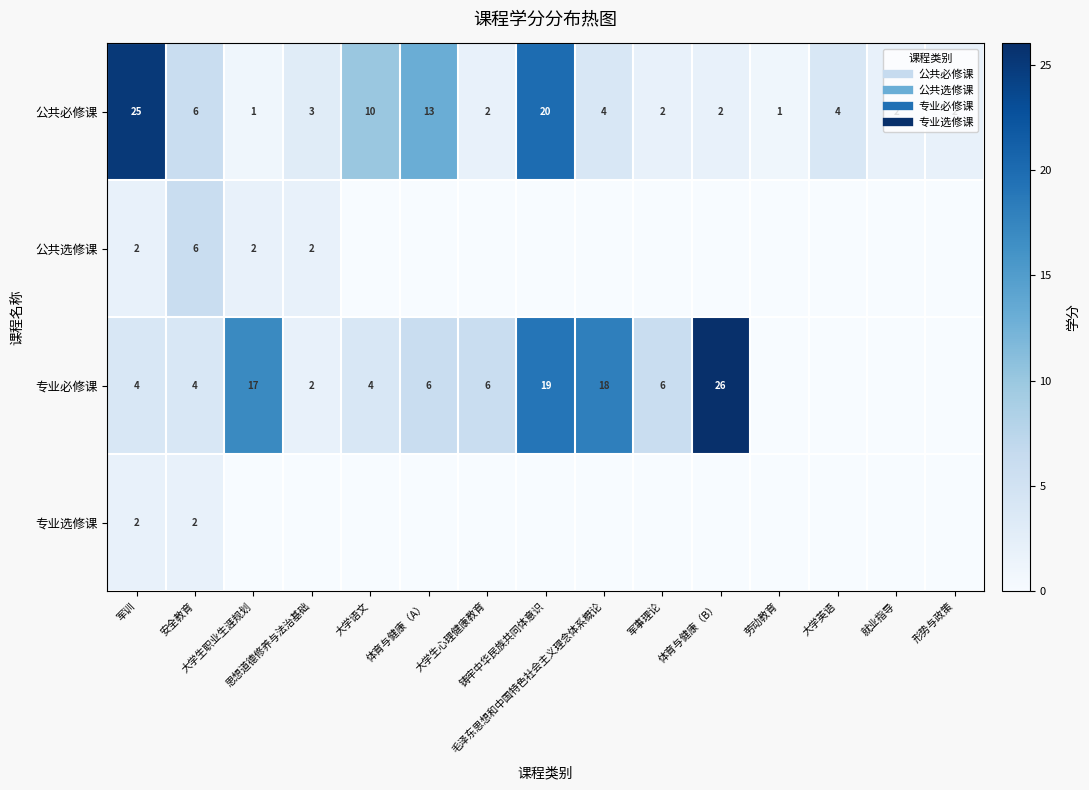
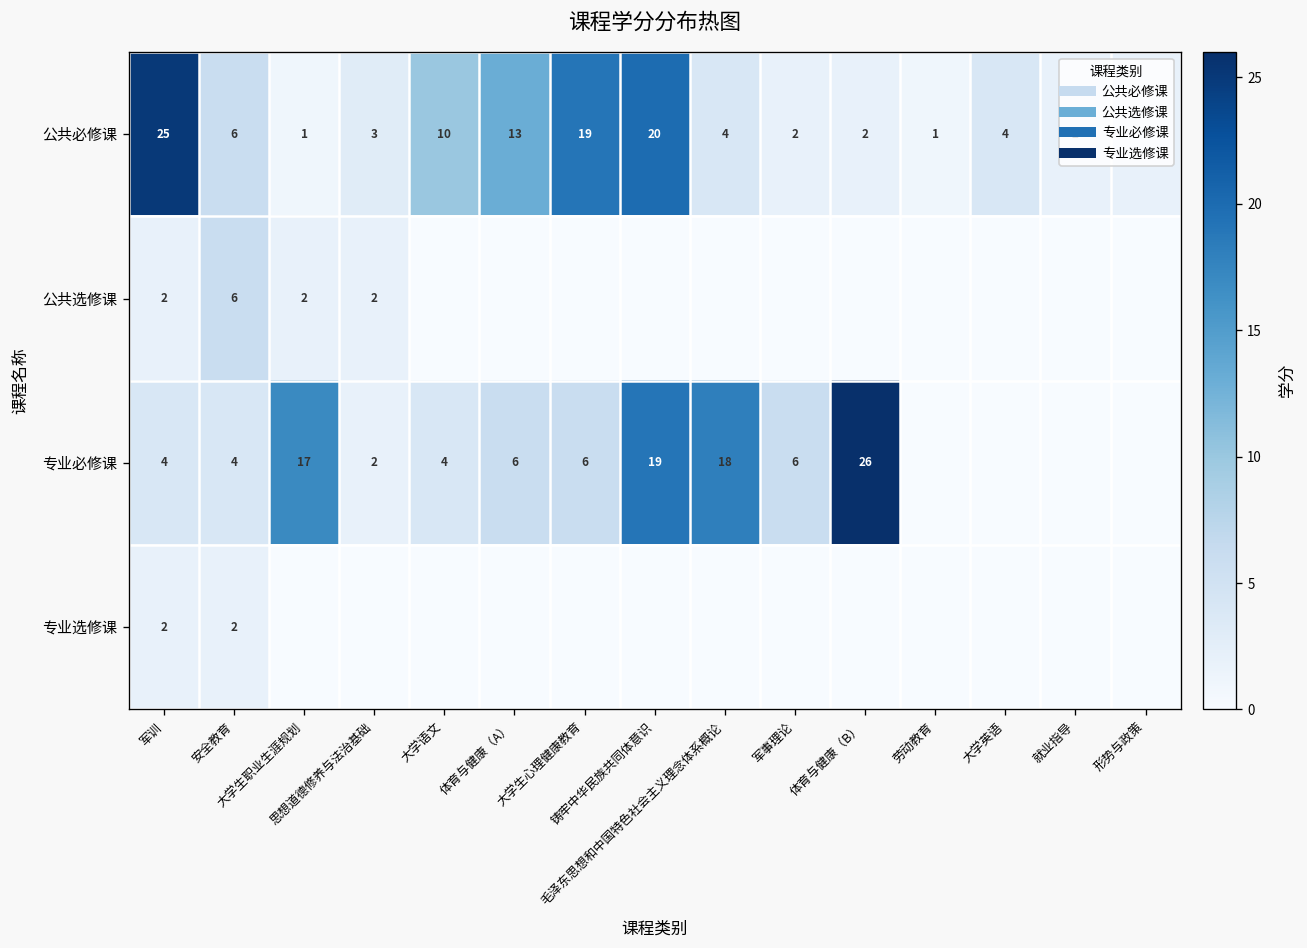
  {
    "公共必修课": {
      "军训": 25,
      "安全教育": 6,
      "大学生职业生涯规划": 1,
      "思想道德修养与法治基础": 3,
      "大学语文": 10,
      "体育与健康（A）": 13,
-     "大学生心理健康教育": 2,
+     "大学生心理健康教育": 19,
      "铸牢中华民族共同体意识": 20,
      "毛泽东思想和中国特色社会主义理念体系概论": 4,
      "军事理论": 2,
      "体育与健康（B）": 2,
      "劳动教育": 1,
      "大学英语": 4
    },
    "公共选修课": {
      "军训": 2,
      "安全教育": 6,
      "大学生职业生涯规划": 2,
      "思想道德修养与法治基础": 2
    },
    "专业必修课": {
      "军训": 4,
      "安全教育": 4,
      "大学生职业生涯规划": 17,
      "思想道德修养与法治基础": 2,
      "大学语文": 4,
      "体育与健康（A）": 6,
      "大学生心理健康教育": 6,
      "铸牢中华民族共同体意识": 19,
      "毛泽东思想和中国特色社会主义理念体系概论": 18,
      "军事理论": 6,
      "体育与健康（B）": 26
    },
    "专业选修课": {
      "军训": 2,
      "安全教育": 2
    }
  }
